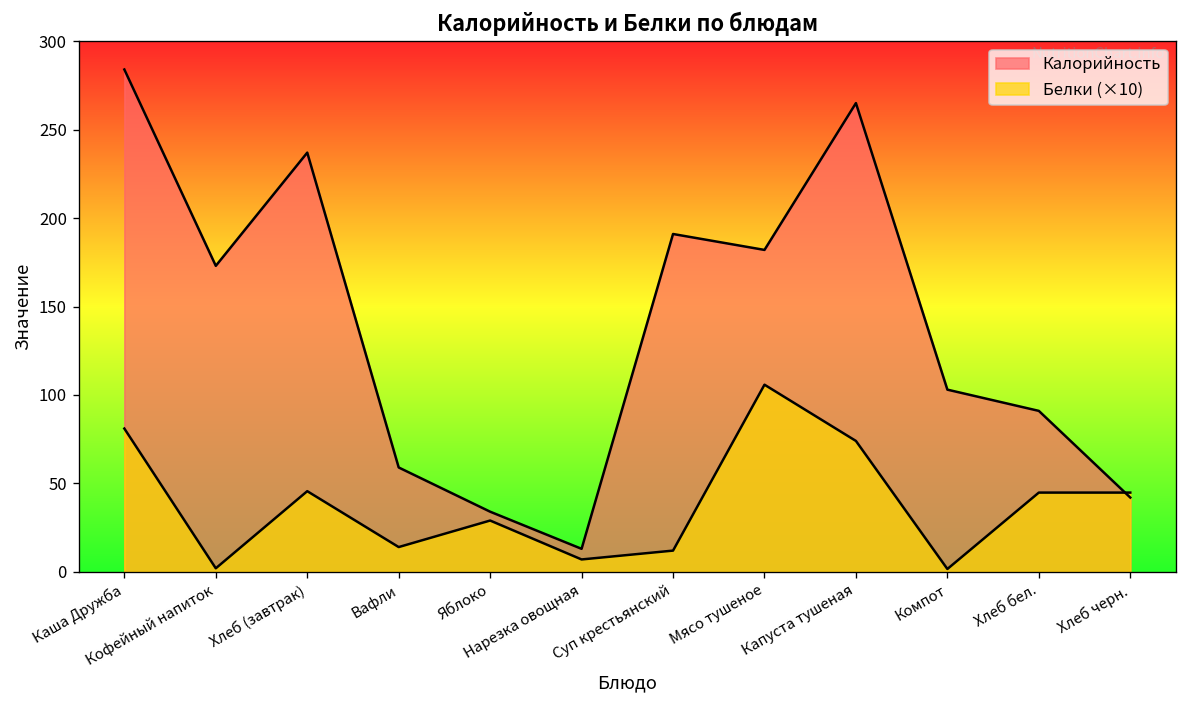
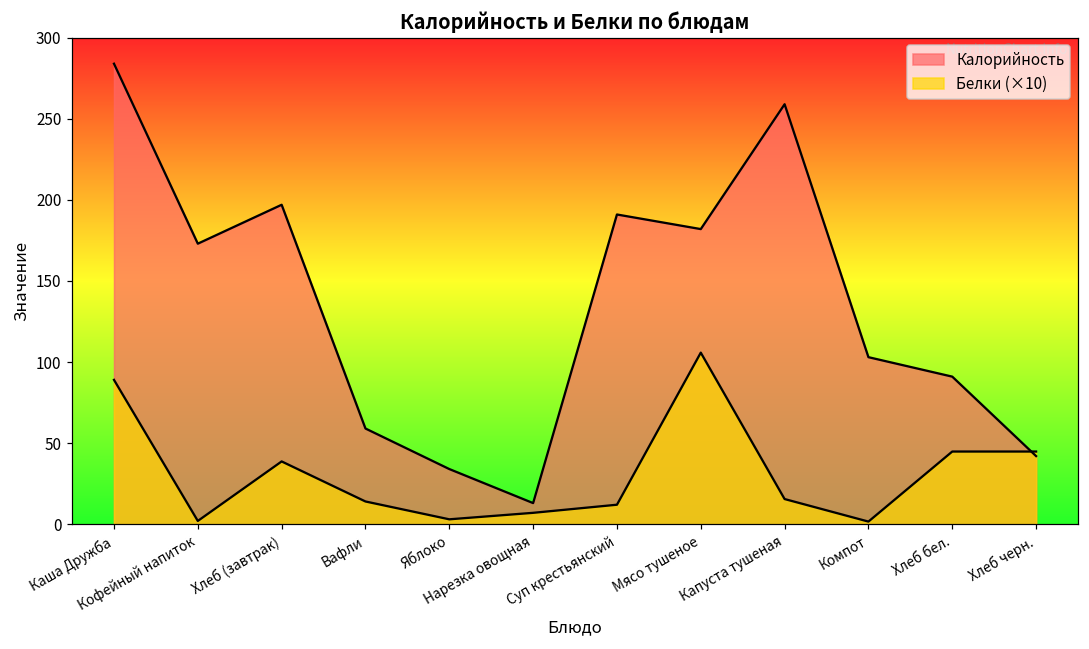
  {
    "Калорийность": {
      "Каша Дружба": 284,
      "Кофейный напиток": 173,
-     "Хлеб (завтрак)": 237,
+     "Хлеб (завтрак)": 197,
      "Вафли": 59,
      "Яблоко": 34,
      "Нарезка овощная": 13,
      "Суп крестьянский": 191,
      "Мясо тушеное": 182,
-     "Капуста тушеная": 265,
+     "Капуста тушеная": 259,
      "Компот": 103,
      "Хлеб бел.": 91,
      "Хлеб черн.": 42
    },
    "Белки (×10)": {
-     "Каша Дружба": 81,
+     "Каша Дружба": 89,
      "Кофейный напиток": 2,
-     "Хлеб (завтрак)": 46,
+     "Хлеб (завтрак)": 39,
      "Вафли": 14,
-     "Яблоко": 29,
+     "Яблоко": 3,
      "Нарезка овощная": 7,
      "Суп крестьянский": 12,
      "Мясо тушеное": 106,
-     "Капуста тушеная": 74,
+     "Капуста тушеная": 16,
      "Компот": 2,
      "Хлеб бел.": 45,
      "Хлеб черн.": 45
    }
  }
